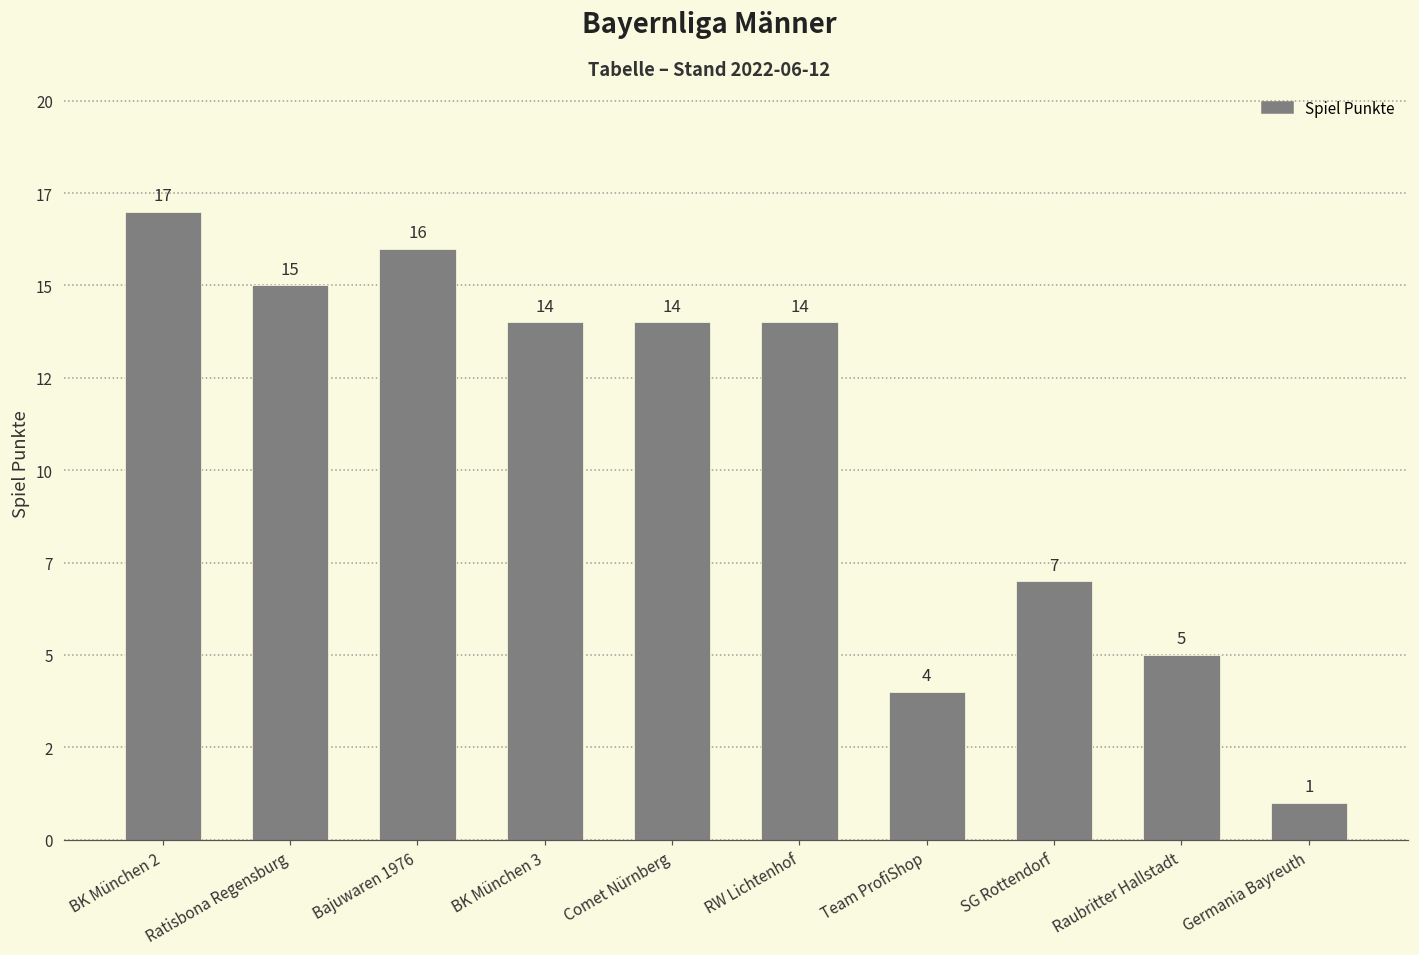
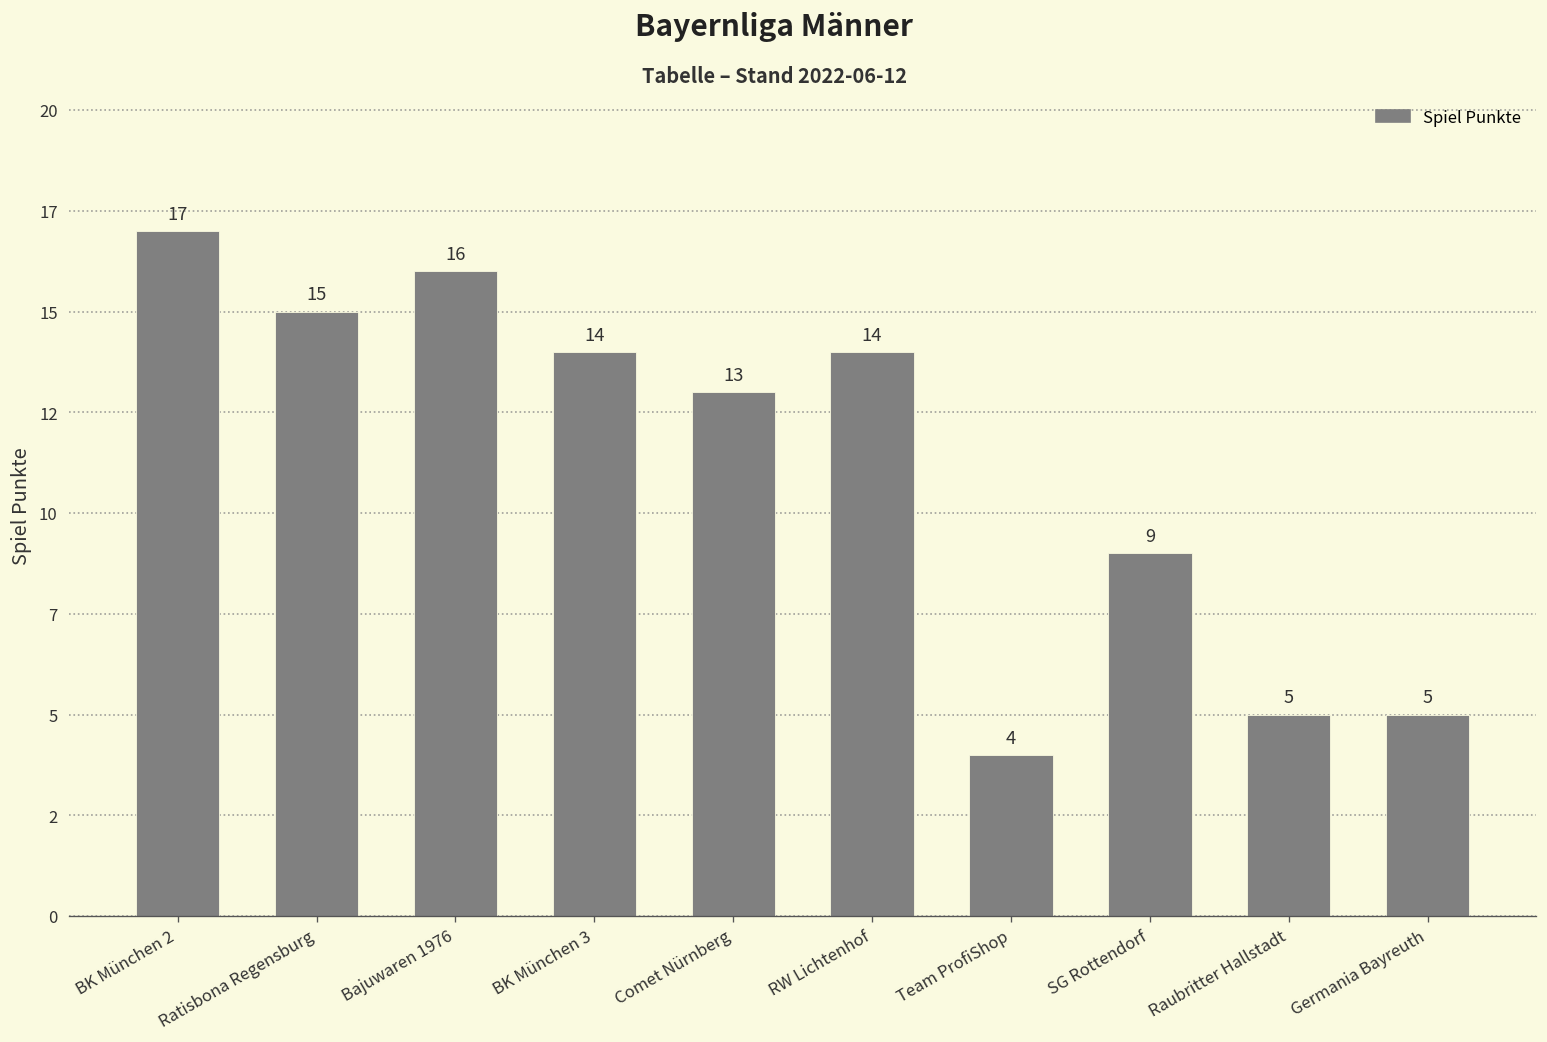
  {
    "BK München 2": 17,
    "Ratisbona Regensburg": 15,
    "Bajuwaren 1976": 16,
    "BK München 3": 14,
-   "Comet Nürnberg": 14,
+   "Comet Nürnberg": 13,
    "RW Lichtenhof": 14,
    "Team ProfiShop": 4,
-   "SG Rottendorf": 7,
+   "SG Rottendorf": 9,
    "Raubritter Hallstadt": 5,
-   "Germania Bayreuth": 1
+   "Germania Bayreuth": 5
  }
